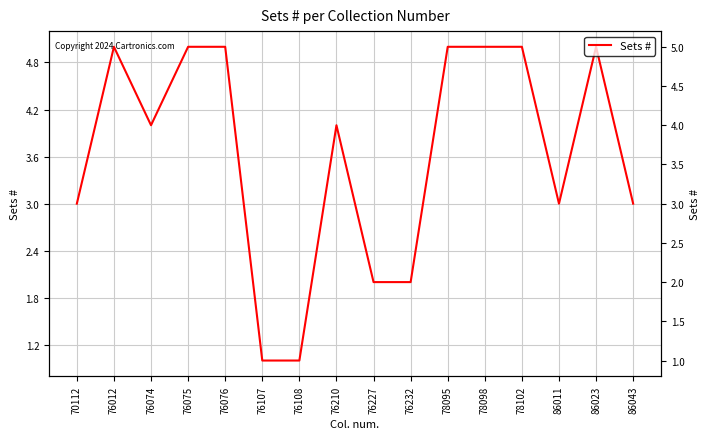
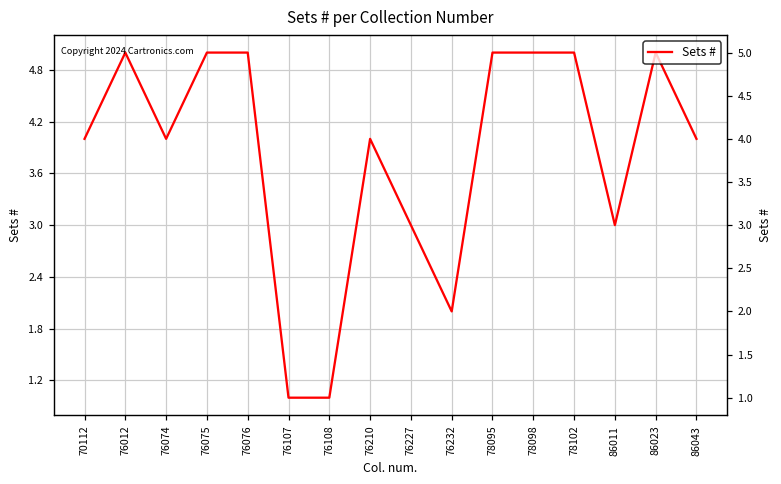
  {
-   "70112": 3,
+   "70112": 4,
    "76074": 4,
    "76075": 5,
    "76076": 5,
    "76107": 1,
    "76108": 1,
    "76210": 4,
-   "76227": 2,
+   "76227": 3,
    "76232": 2,
    "78095": 5,
    "78098": 5,
    "78102": 5,
    "86011": 3,
-   "86043": 3
+   "86043": 4
  }
